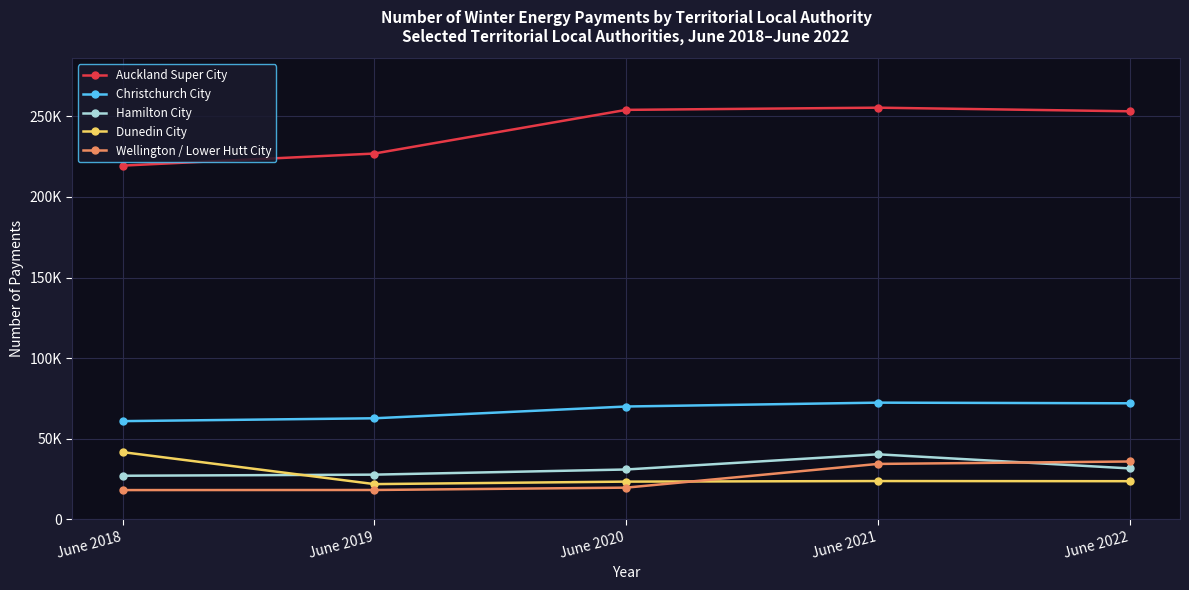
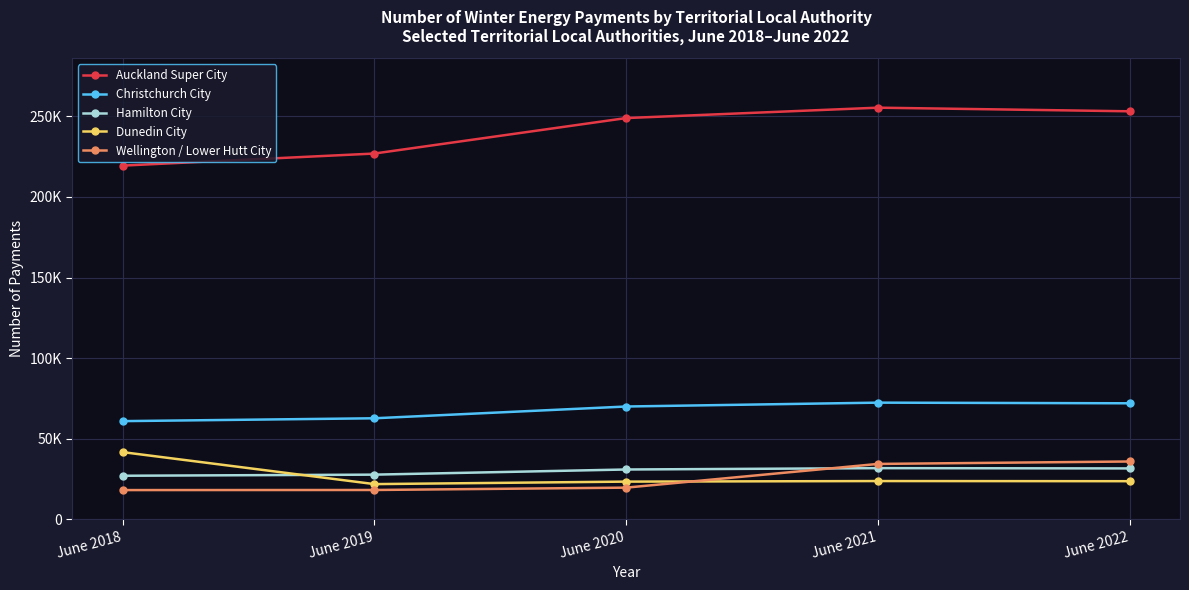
  {
    "Auckland Super City": {
      "June 2018": 219000,
      "June 2019": 227000,
-     "June 2020": 254000,
+     "June 2020": 249000,
      "June 2021": 255000,
      "June 2022": 253000
    },
    "Christchurch City": {
      "June 2018": 61000,
      "June 2019": 63000,
      "June 2020": 70000,
      "June 2021": 72000,
      "June 2022": 72000
    },
    "Hamilton City": {
      "June 2018": 27000,
      "June 2019": 28000,
      "June 2020": 31000,
-     "June 2021": 40000,
+     "June 2021": 32000,
      "June 2022": 32000
    },
    "Dunedin City": {
      "June 2018": 42000,
      "June 2019": 22000,
      "June 2020": 23000,
      "June 2021": 24000,
      "June 2022": 24000
    },
    "Wellington / Lower Hutt City": {
      "June 2018": 18000,
      "June 2019": 18000,
      "June 2020": 20000,
      "June 2021": 34000,
      "June 2022": 36000
    }
  }
